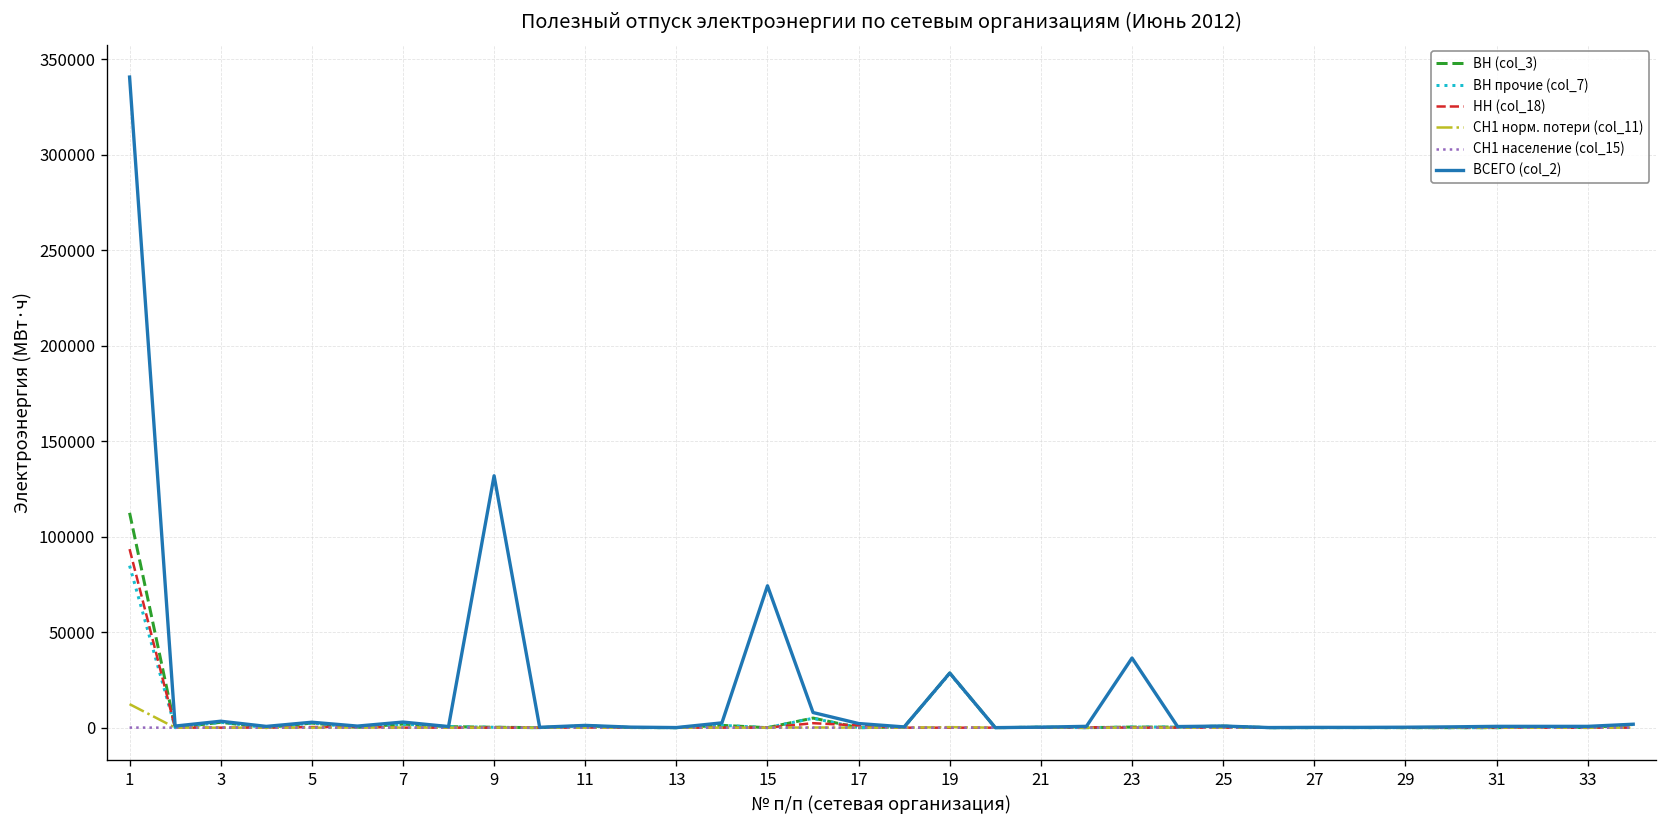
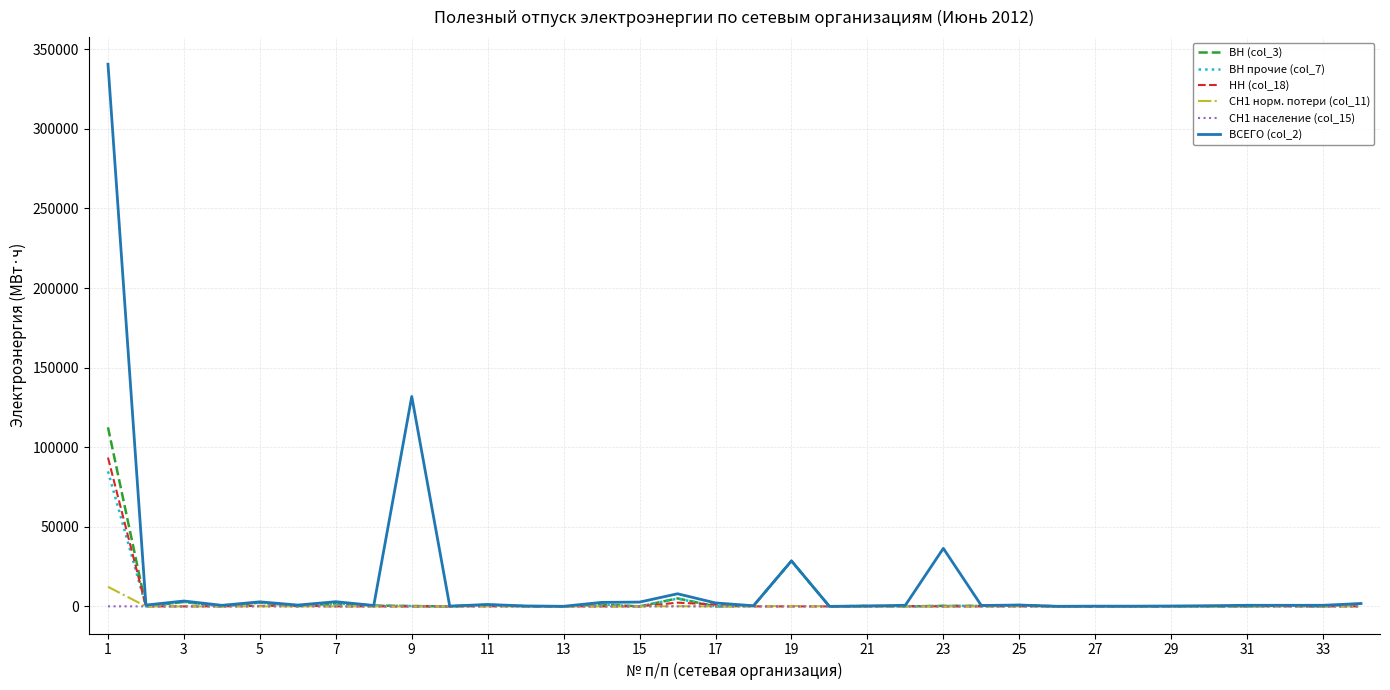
  {
    "ВН (col_3)": {
      "1": 112000
    },
    "ВН прочие (col_7)": {
      "1": 85000
    },
    "НН (col_18)": {
      "1": 93000
    },
    "СН1 норм. потери (col_11)": {
      "1": 12000
    },
    "СН1 население (col_15)": {
      "1": 0
    },
    "ВСЕГО (col_2)": {
      "1": 341000,
      "9": 132000,
-     "15": 74000,
+     "15": 3000,
      "23": 36000
    }
  }
